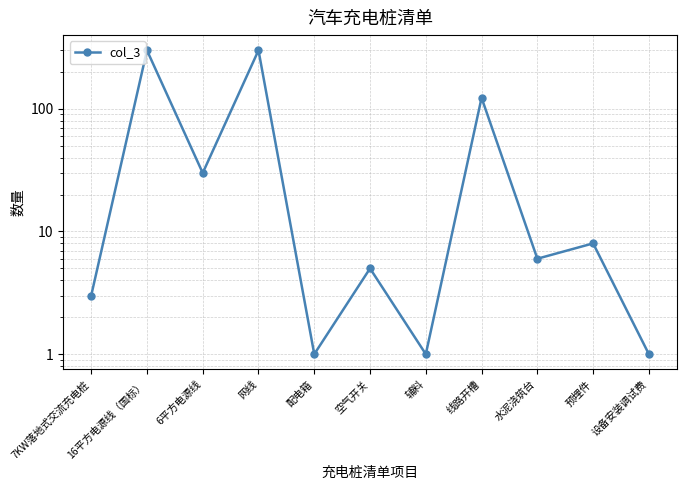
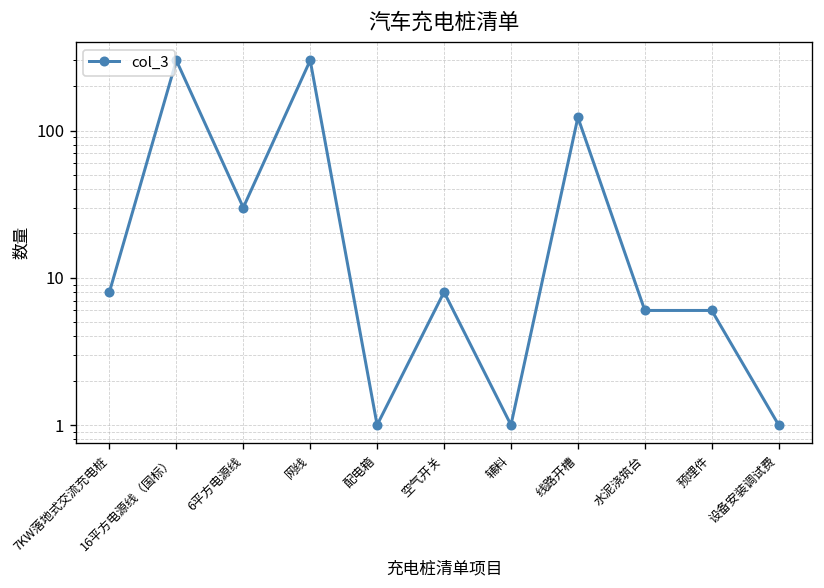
  {
-   "7KW落地式交流充电桩": 3,
+   "7KW落地式交流充电桩": 8,
    "16平方电源线（国标）": 300,
    "6平方电源线": 30,
    "网线": 300,
    "配电箱": 1,
-   "空气开关": 5,
+   "空气开关": 8,
    "辅料": 1,
    "线路开槽": 120,
    "水泥浇筑台": 6,
-   "预埋件": 8,
+   "预埋件": 6,
    "设备安装调试费": 1
  }
